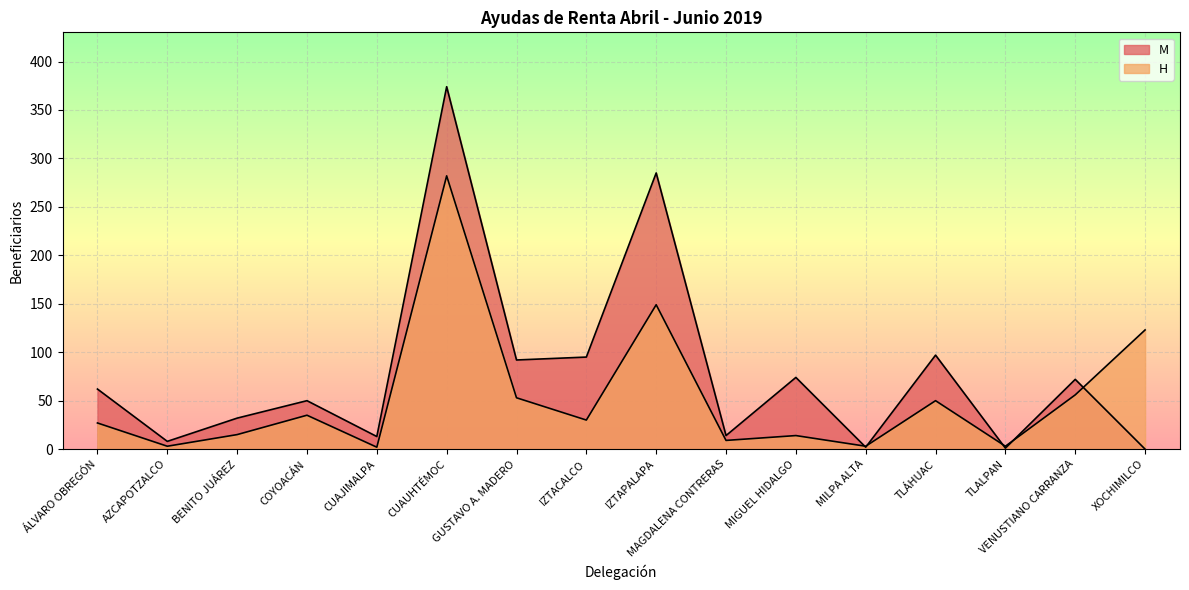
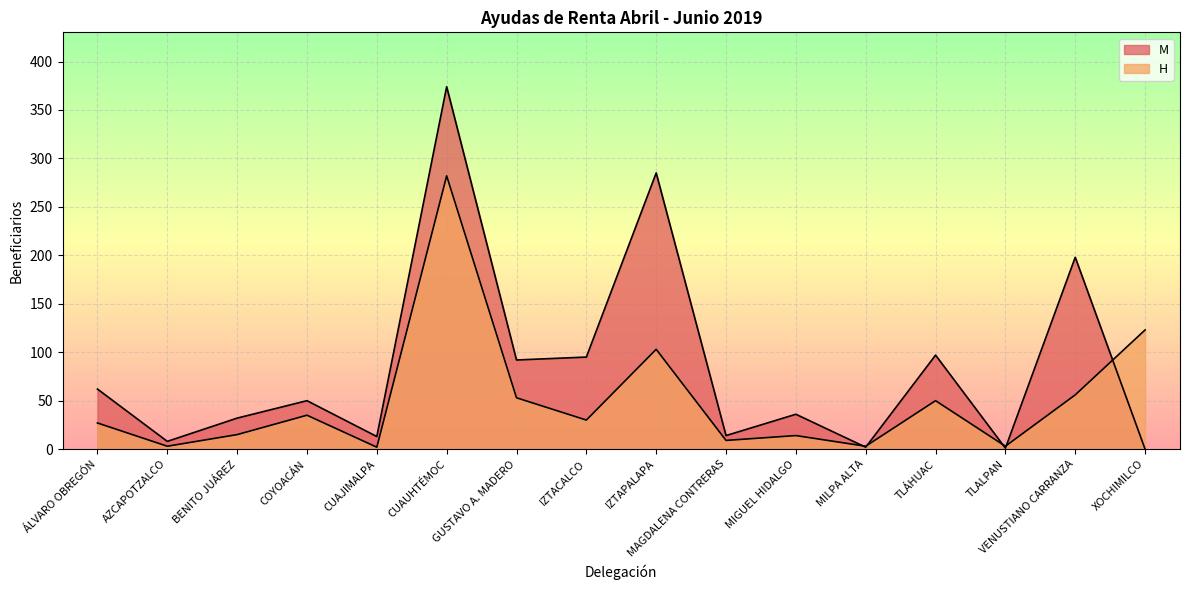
  {
    "M": {
      "ÁLVARO OBREGÓN": 60,
      "AZCAPOTZALCO": 10,
      "BENITO JUÁREZ": 30,
      "COYOACÁN": 50,
      "CUAJIMALPA": 10,
      "CUAUHTÉMOC": 370,
      "GUSTAVO A. MADERO": 90,
      "IZTACALCO": 100,
      "IZTAPALAPA": 290,
      "MAGDALENA CONTRERAS": 10,
-     "MIGUEL HIDALGO": 70,
+     "MIGUEL HIDALGO": 40,
      "TLÁHUAC": 100,
-     "VENUSTIANO CARRANZA": 70,
+     "VENUSTIANO CARRANZA": 200,
      "XOCHIMILCO": 0
    },
    "H": {
      "ÁLVARO OBREGÓN": 30,
      "AZCAPOTZALCO": 0,
      "BENITO JUÁREZ": 20,
      "COYOACÁN": 40,
      "CUAJIMALPA": 0,
      "CUAUHTÉMOC": 280,
      "GUSTAVO A. MADERO": 50,
      "IZTACALCO": 30,
-     "IZTAPALAPA": 150,
+     "IZTAPALAPA": 100,
      "MAGDALENA CONTRERAS": 10,
      "MIGUEL HIDALGO": 10,
      "TLÁHUAC": 50,
      "VENUSTIANO CARRANZA": 60,
      "XOCHIMILCO": 120
    }
  }
